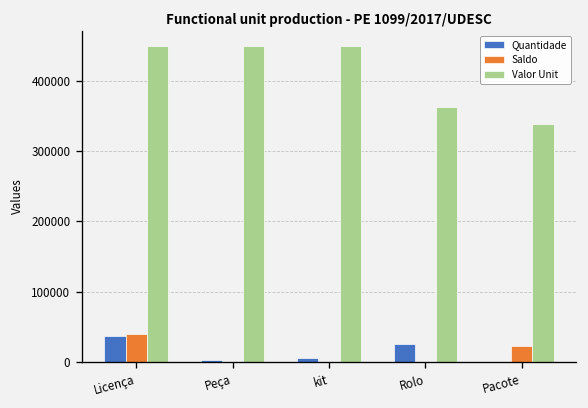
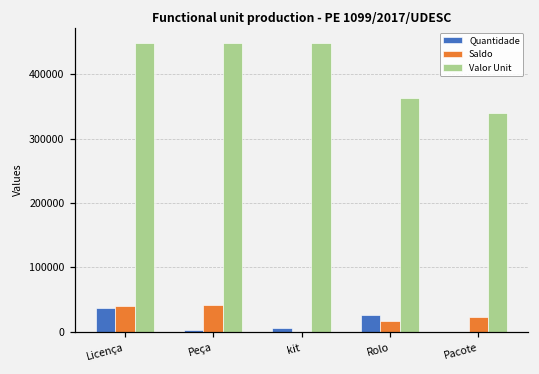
  {
    "Quantidade": {
      "Licença": 40000,
      "kit": 10000,
      "Rolo": 30000
    },
    "Saldo": {
      "Licença": 40000,
-     "Peça": 0,
+     "Peça": 40000,
      "kit": 0,
-     "Rolo": 0,
+     "Rolo": 20000,
      "Pacote": 20000
    },
    "Valor Unit": {
      "Licença": 450000,
      "Peça": 450000,
      "kit": 450000,
      "Rolo": 360000,
      "Pacote": 340000
    }
  }
